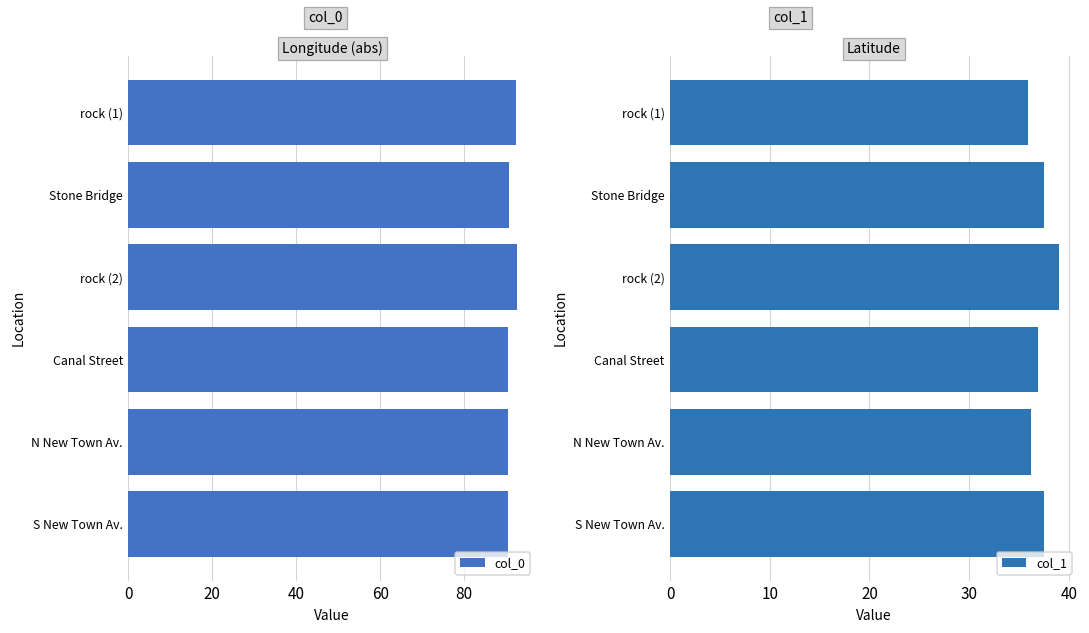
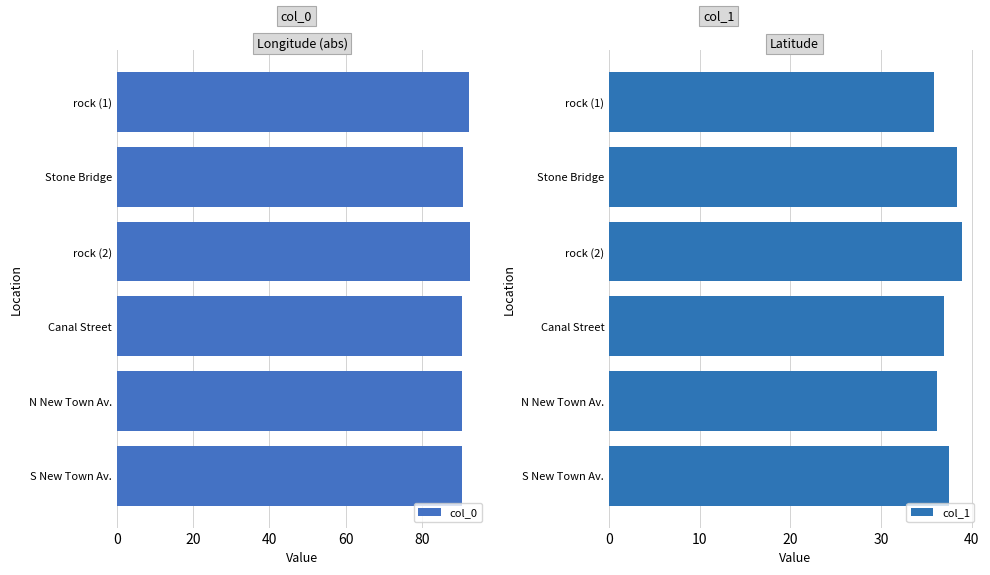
  {
    "Longitude (abs)": {
      "rock (1)": 92,
      "Stone Bridge": 91,
      "rock (2)": 93,
      "Canal Street": 90,
      "N New Town Av.": 90,
      "S New Town Av.": 90
    },
    "Latitude": {
      "rock (1)": 36,
-     "Stone Bridge": 37.5,
+     "Stone Bridge": 38.4,
      "rock (2)": 39,
      "Canal Street": 37,
      "N New Town Av.": 36,
      "S New Town Av.": 37
    }
  }
